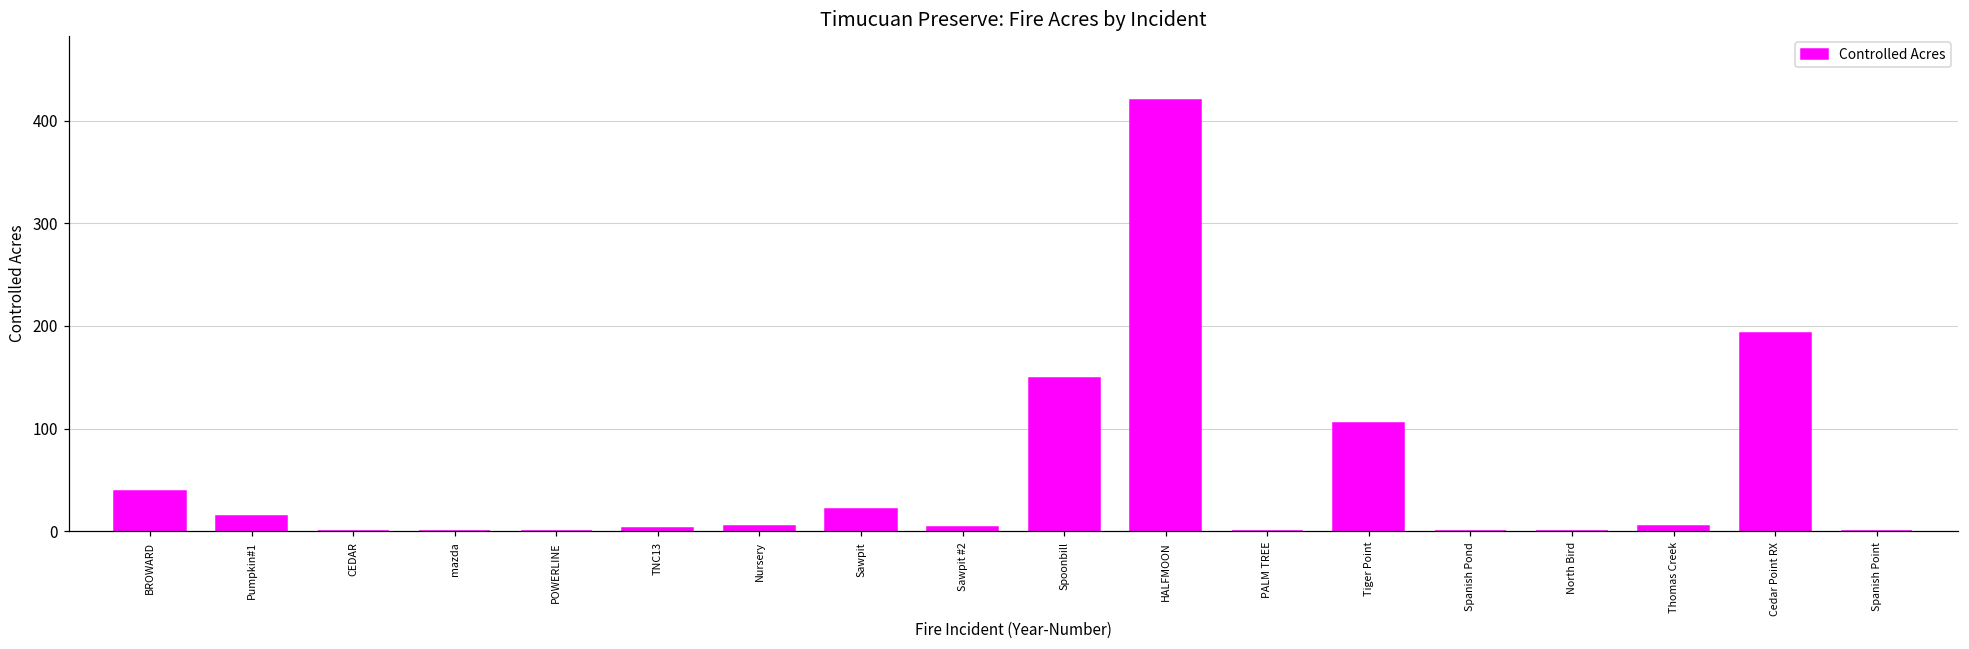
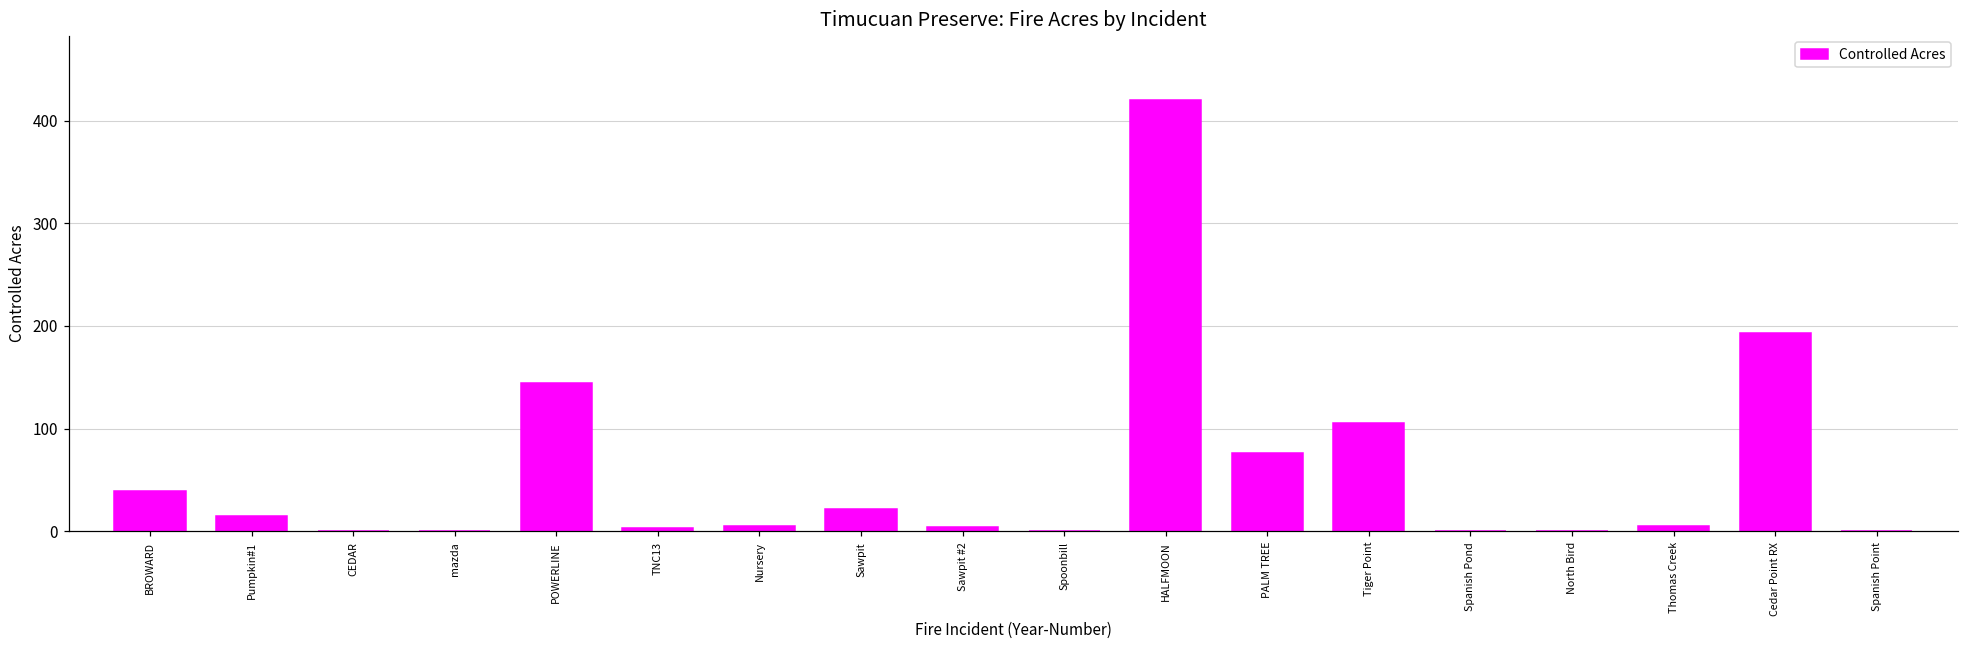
  {
    "BROWARD": 40,
    "Pumpkin#1": 20,
-   "POWERLINE": 0,
+   "POWERLINE": 140,
    "TNC13": 0,
    "Nursery": 10,
    "Sawpit": 20,
    "Sawpit #2": 0,
-   "Spoonbill": 150,
+   "Spoonbill": 0,
    "HALFMOON": 420,
-   "PALM TREE": 0,
+   "PALM TREE": 80,
    "Tiger Point": 110,
    "North Bird": 0,
    "Thomas Creek": 10,
    "Cedar Point RX": 190
  }
